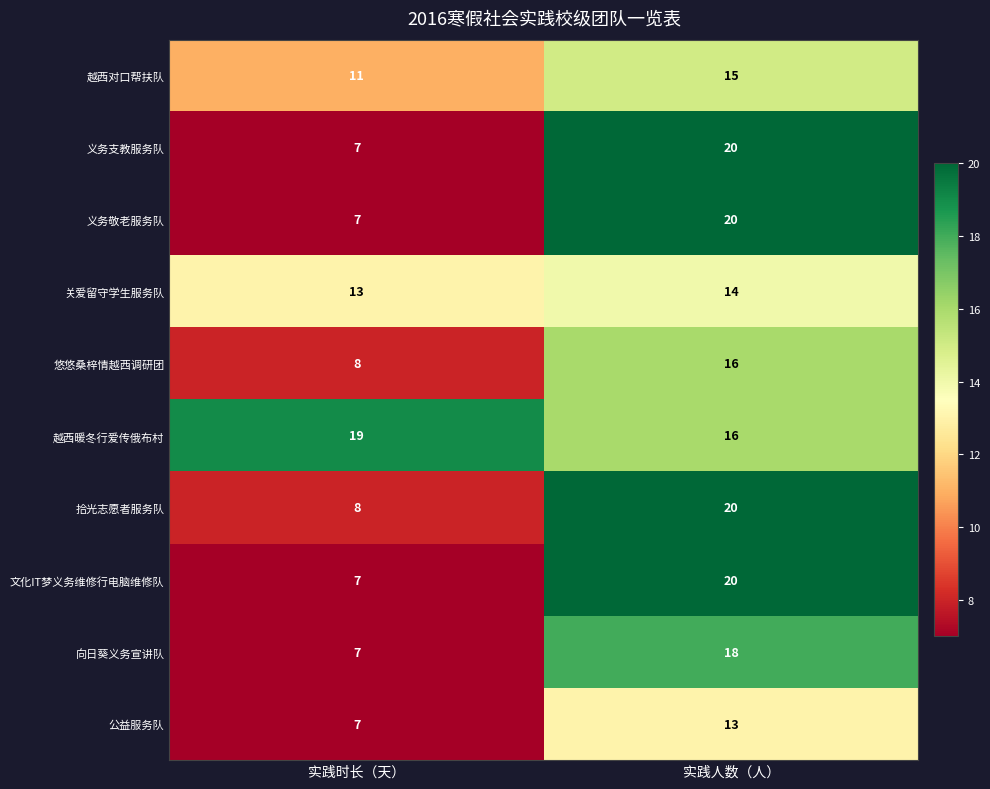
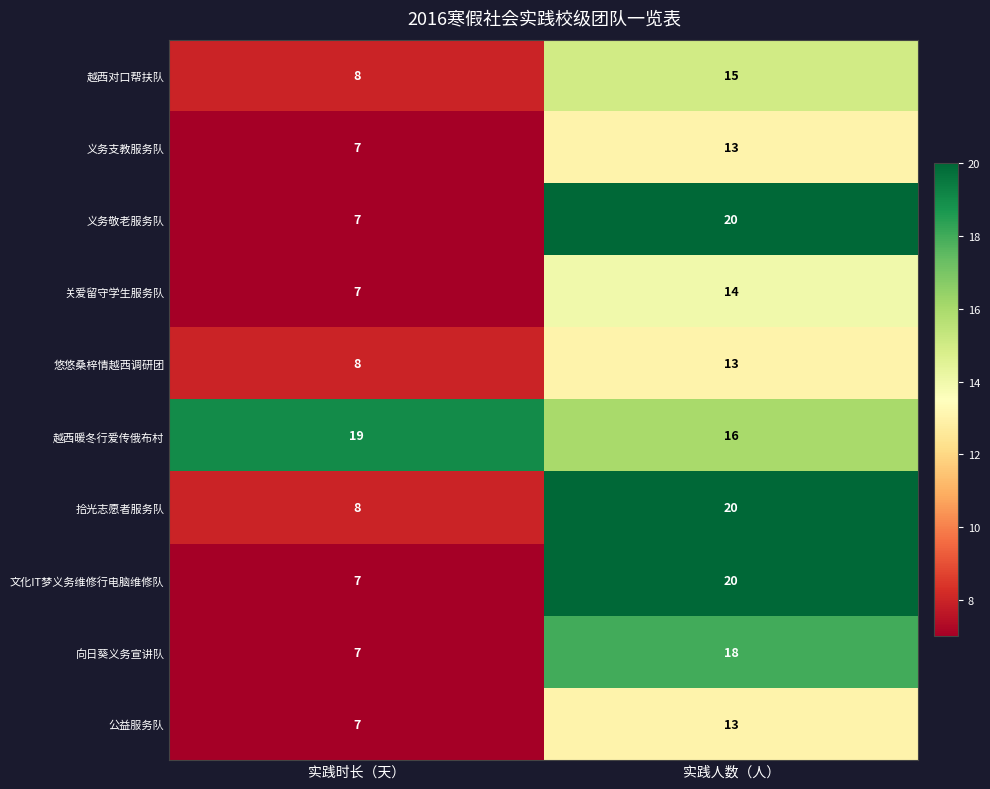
  {
    "越西对口帮扶队": {
-     "实践时长（天）": 11,
+     "实践时长（天）": 8,
      "实践人数（人）": 15
    },
    "义务支教服务队": {
      "实践时长（天）": 7,
-     "实践人数（人）": 20
+     "实践人数（人）": 13
    },
    "义务敬老服务队": {
      "实践时长（天）": 7,
      "实践人数（人）": 20
    },
    "关爱留守学生服务队": {
-     "实践时长（天）": 13,
+     "实践时长（天）": 7,
      "实践人数（人）": 14
    },
    "悠悠桑梓情越西调研团": {
      "实践时长（天）": 8,
-     "实践人数（人）": 16
+     "实践人数（人）": 13
    },
    "越西暖冬行爱传俄布村": {
      "实践时长（天）": 19,
      "实践人数（人）": 16
    },
    "拾光志愿者服务队": {
      "实践时长（天）": 8,
      "实践人数（人）": 20
    },
    "文化IT梦义务维修行电脑维修队": {
      "实践时长（天）": 7,
      "实践人数（人）": 20
    },
    "向日葵义务宣讲队": {
      "实践时长（天）": 7,
      "实践人数（人）": 18
    },
    "公益服务队": {
      "实践时长（天）": 7,
      "实践人数（人）": 13
    }
  }
